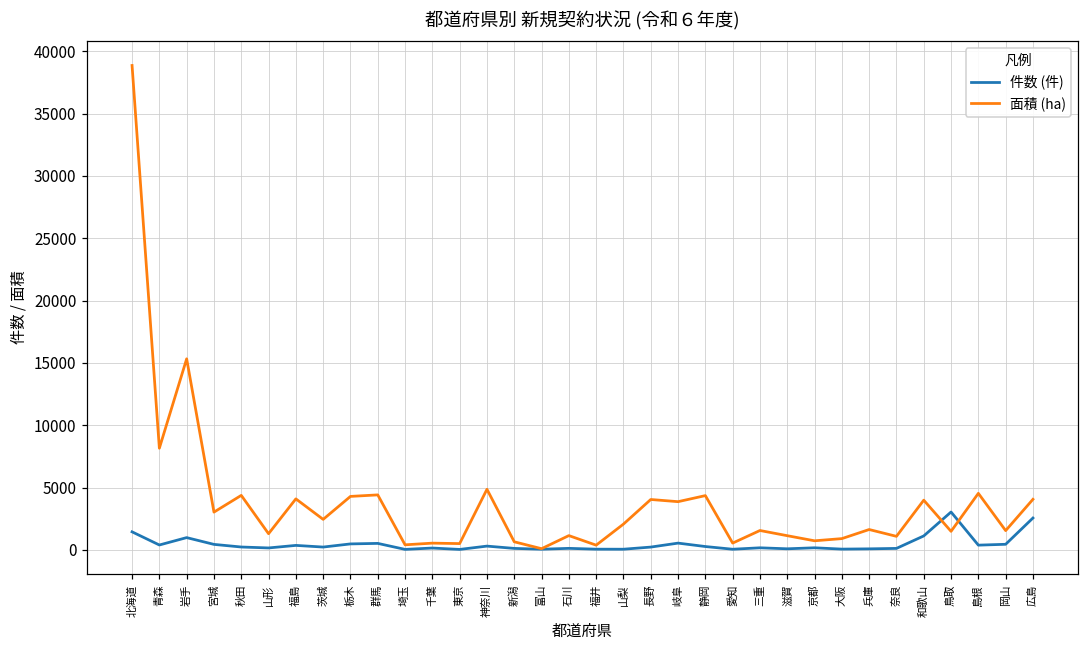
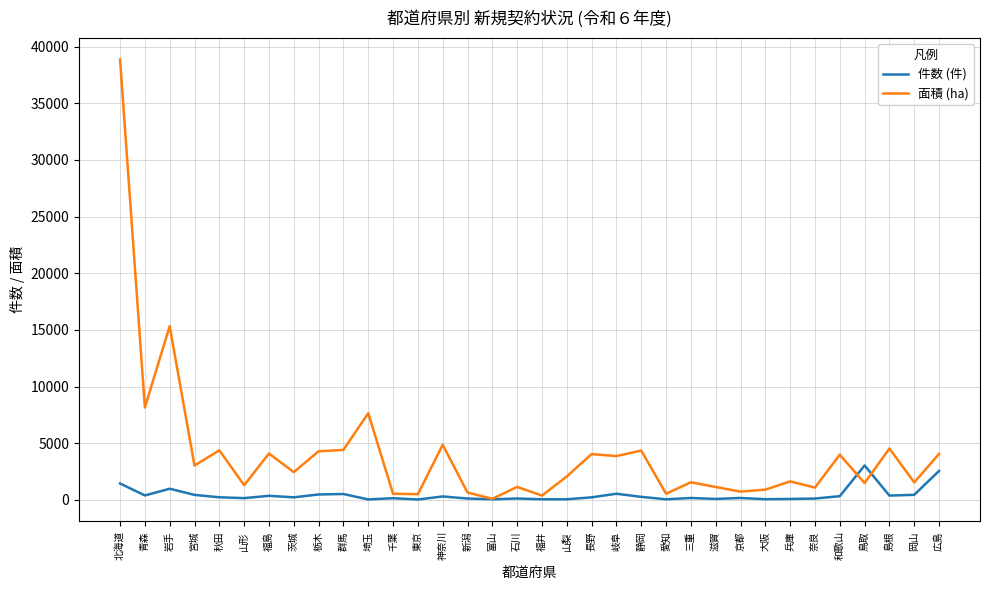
  {
    "件数 (件)": {
      "北海道": 1400,
      "青森": 400,
      "岩手": 1000,
      "宮城": 400,
      "秋田": 200,
      "山形": 200,
      "福島": 400,
      "茨城": 200,
      "栃木": 500,
      "群馬": 500,
      "埼玉": 0,
      "千葉": 100,
      "東京": 0,
      "神奈川": 300,
      "新潟": 100,
      "石川": 100,
      "福井": 100,
      "山梨": 100,
      "長野": 200,
      "岐阜": 500,
      "静岡": 300,
      "愛知": 0,
      "三重": 200,
      "滋賀": 100,
      "京都": 200,
      "大阪": 100,
      "兵庫": 100,
      "奈良": 100,
-     "和歌山": 1100,
+     "和歌山": 300,
      "鳥取": 3000,
      "島根": 400,
      "岡山": 400,
      "広島": 2600
    },
    "面積 (ha)": {
      "北海道": 38900,
      "青森": 8200,
      "岩手": 15300,
      "宮城": 3000,
      "秋田": 4400,
      "山形": 1300,
      "福島": 4100,
      "茨城": 2400,
      "栃木": 4300,
      "群馬": 4400,
-     "埼玉": 400,
+     "埼玉": 7600,
      "千葉": 500,
      "東京": 500,
      "神奈川": 4900,
      "新潟": 600,
      "石川": 1100,
      "福井": 400,
      "山梨": 2100,
      "長野": 4000,
      "岐阜": 3900,
      "静岡": 4400,
      "愛知": 500,
      "三重": 1600,
      "滋賀": 1100,
      "京都": 700,
      "大阪": 900,
      "兵庫": 1600,
      "奈良": 1100,
      "和歌山": 4000,
      "鳥取": 1500,
      "島根": 4500,
      "岡山": 1500,
      "広島": 4100
    }
  }
